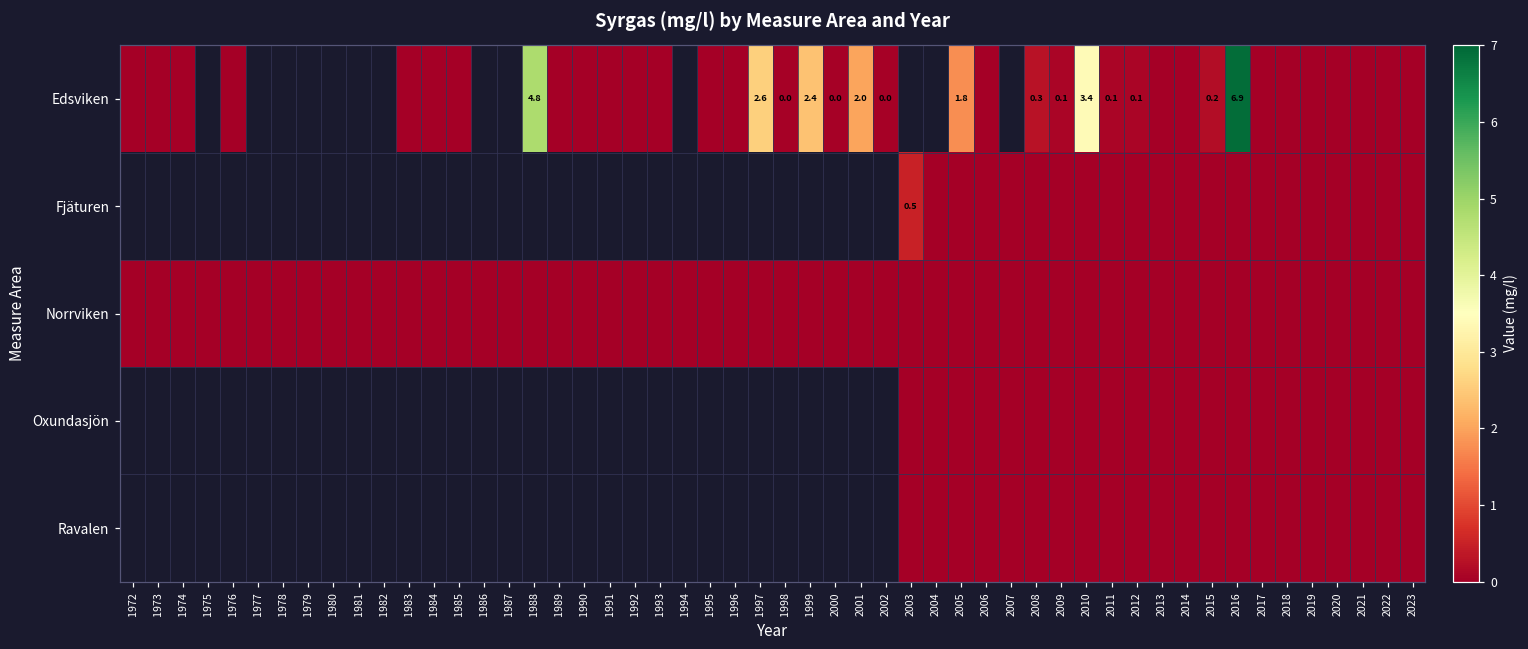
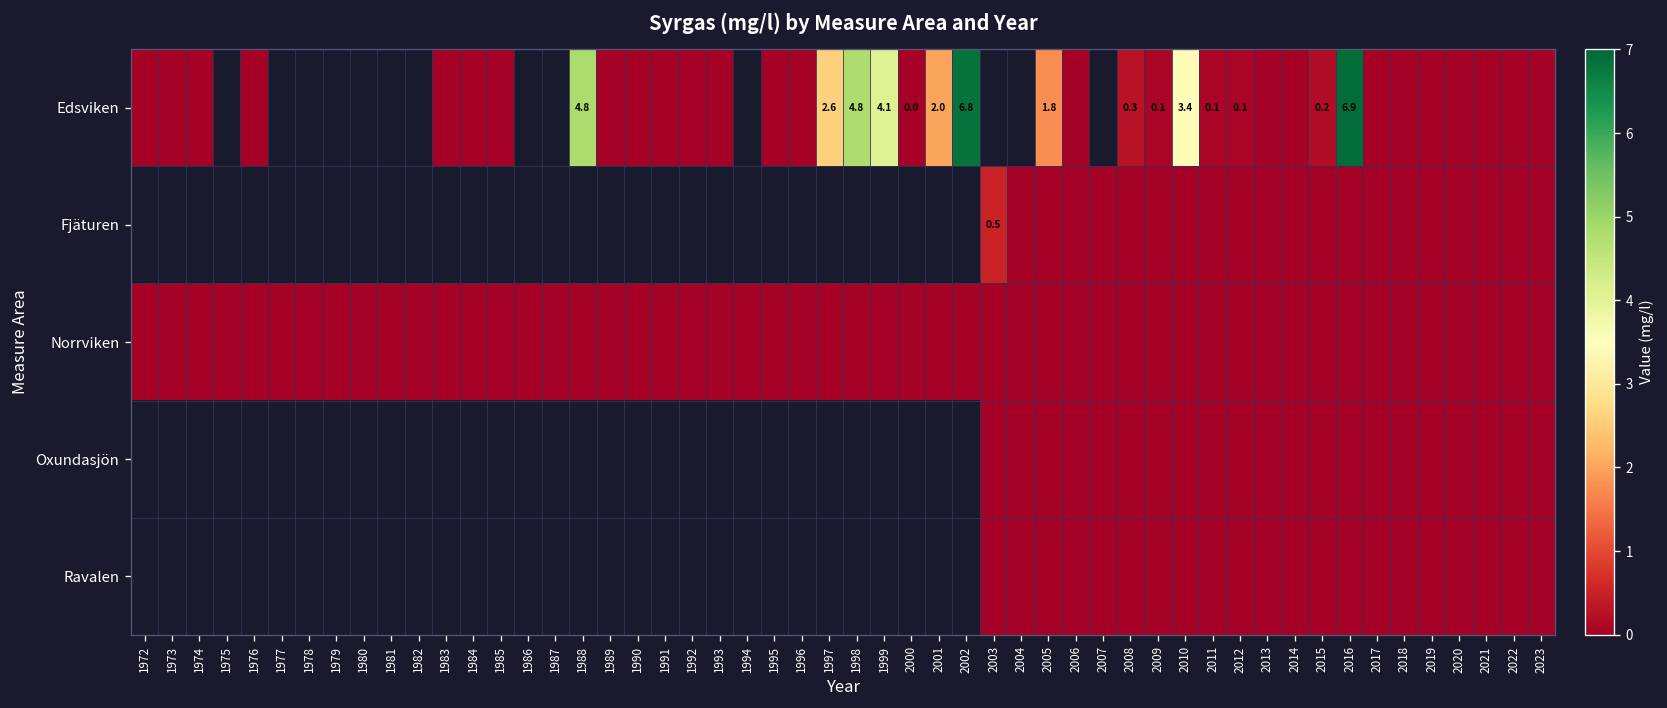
  {
    "Edsviken": {
      "1988": 4.8,
      "1997": 2.6,
-     "1998": 0.0,
-     "1999": 2.4,
+     "1998": 4.8,
+     "1999": 4.1,
      "2000": 0.0,
      "2001": 2.0,
-     "2002": 0.0,
+     "2002": 6.8,
      "2005": 1.8,
      "2008": 0.3,
      "2009": 0.1,
      "2010": 3.4,
      "2011": 0.1,
      "2012": 0.1,
      "2015": 0.2,
      "2016": 6.9
    },
    "Fjäturen": {
      "2003": 0.5
    }
  }
